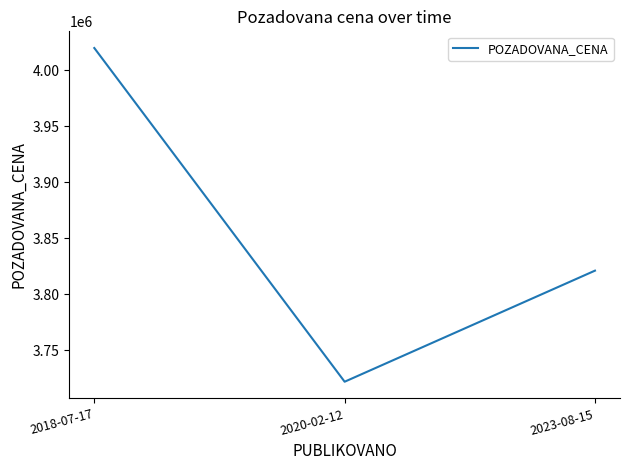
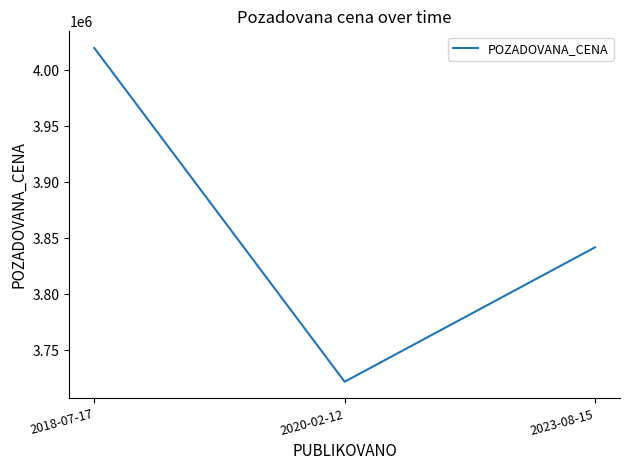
  {
    "2018-07-17": 4020000,
    "2020-02-12": 3722000,
-   "2023-08-15": 3821000
+   "2023-08-15": 3842000
  }
